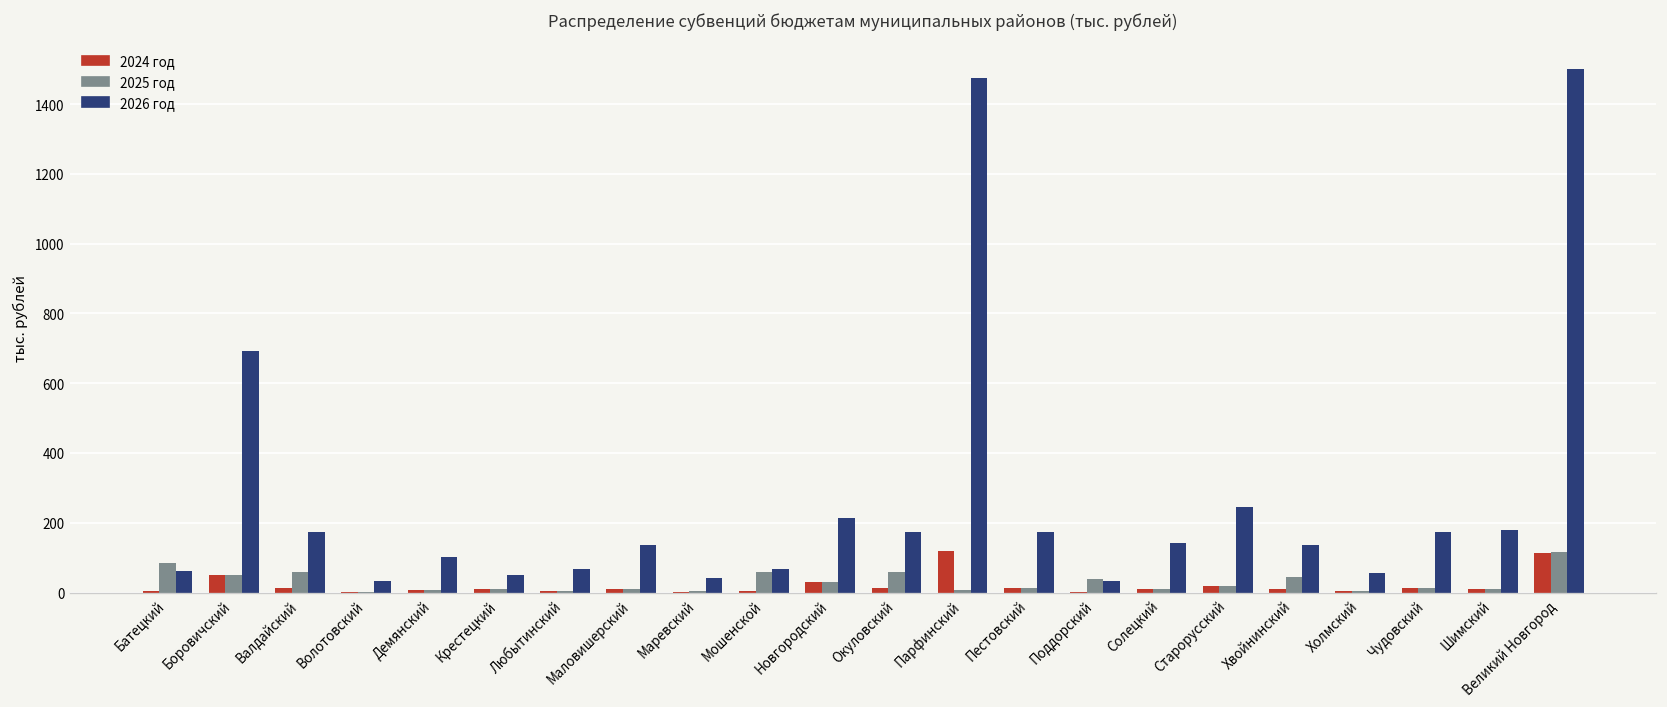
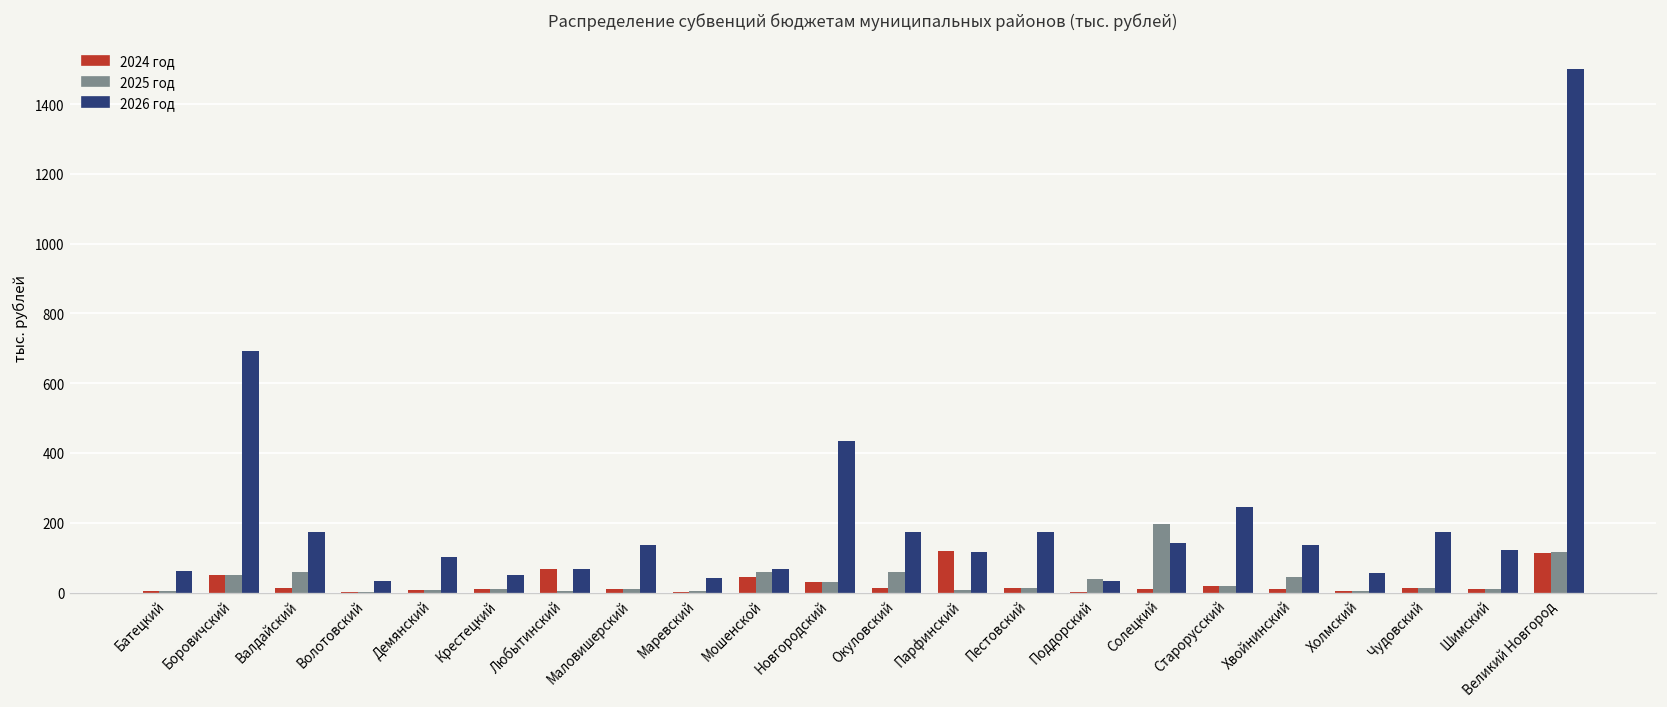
  {
    "2024 год": {
      "Боровичский": 50,
      "Валдайский": 10,
      "Крестецкий": 10,
-     "Любытинский": 0,
+     "Любытинский": 70,
      "Маловишерский": 10,
-     "Мошенской": 10,
+     "Мошенской": 40,
      "Новгородский": 30,
      "Окуловский": 10,
      "Парфинский": 120,
      "Пестовский": 10,
      "Солецкий": 10,
      "Старорусский": 20,
      "Хвойнинский": 10,
      "Чудовский": 10,
      "Шимский": 10,
      "Великий Новгород": 110
    },
    "2025 год": {
-     "Батецкий": 90,
+     "Батецкий": 0,
      "Боровичский": 50,
      "Валдайский": 60,
      "Крестецкий": 10,
      "Маловишерский": 10,
      "Мошенской": 60,
      "Новгородский": 30,
      "Окуловский": 60,
      "Пестовский": 10,
      "Поддорский": 40,
-     "Солецкий": 10,
+     "Солецкий": 200,
      "Старорусский": 20,
      "Хвойнинский": 40,
      "Чудовский": 10,
      "Шимский": 10,
      "Великий Новгород": 120
    },
    "2026 год": {
      "Батецкий": 60,
      "Боровичский": 690,
      "Валдайский": 170,
      "Волотовский": 30,
      "Демянский": 100,
      "Крестецкий": 50,
      "Любытинский": 70,
      "Маловишерский": 140,
      "Маревский": 40,
      "Мошенской": 70,
-     "Новгородский": 210,
+     "Новгородский": 430,
      "Окуловский": 170,
-     "Парфинский": 1480,
+     "Парфинский": 120,
      "Пестовский": 170,
      "Поддорский": 30,
      "Солецкий": 140,
      "Старорусский": 240,
      "Хвойнинский": 140,
      "Холмский": 50,
      "Чудовский": 170,
-     "Шимский": 180,
+     "Шимский": 120,
      "Великий Новгород": 1500
    }
  }
